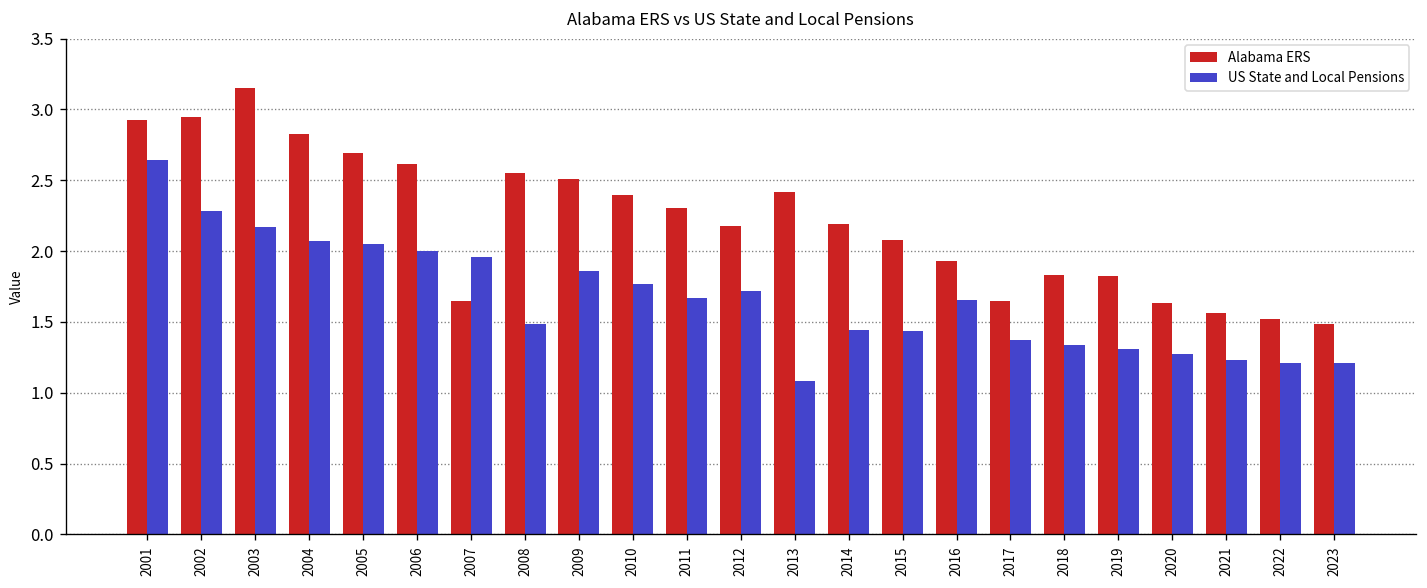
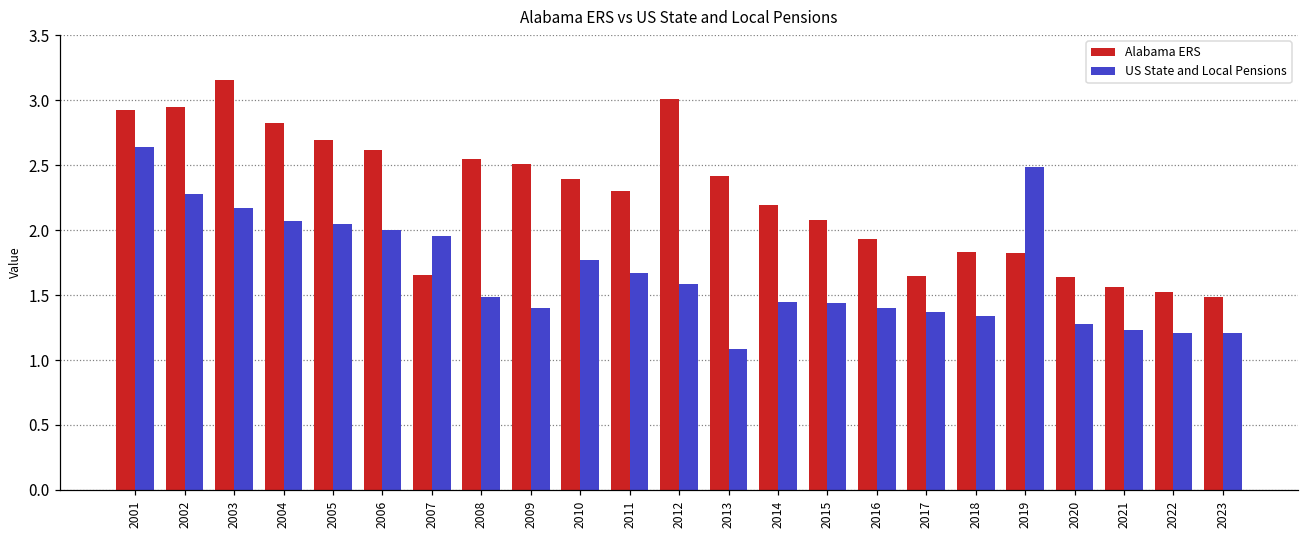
  {
    "Alabama ERS": {
      "2001": 2.93,
      "2002": 2.95,
      "2003": 3.15,
      "2004": 2.83,
      "2005": 2.70,
      "2006": 2.62,
      "2007": 1.65,
      "2008": 2.55,
      "2009": 2.51,
      "2010": 2.40,
      "2011": 2.30,
-     "2012": 2.18,
+     "2012": 3.01,
      "2013": 2.42,
      "2014": 2.19,
      "2015": 2.08,
      "2016": 1.93,
      "2017": 1.65,
      "2018": 1.83,
      "2019": 1.82,
      "2020": 1.64,
      "2021": 1.57,
      "2022": 1.52,
      "2023": 1.49
    },
    "US State and Local Pensions": {
      "2001": 2.64,
      "2002": 2.28,
      "2003": 2.17,
      "2004": 2.07,
      "2005": 2.05,
      "2006": 2.00,
      "2007": 1.96,
      "2008": 1.48,
-     "2009": 1.86,
+     "2009": 1.40,
      "2010": 1.77,
      "2011": 1.67,
-     "2012": 1.72,
+     "2012": 1.59,
      "2013": 1.08,
      "2014": 1.45,
      "2015": 1.44,
-     "2016": 1.65,
+     "2016": 1.40,
      "2017": 1.37,
      "2018": 1.34,
-     "2019": 1.31,
+     "2019": 2.49,
      "2020": 1.28,
      "2021": 1.23,
      "2022": 1.21,
      "2023": 1.21
    }
  }
